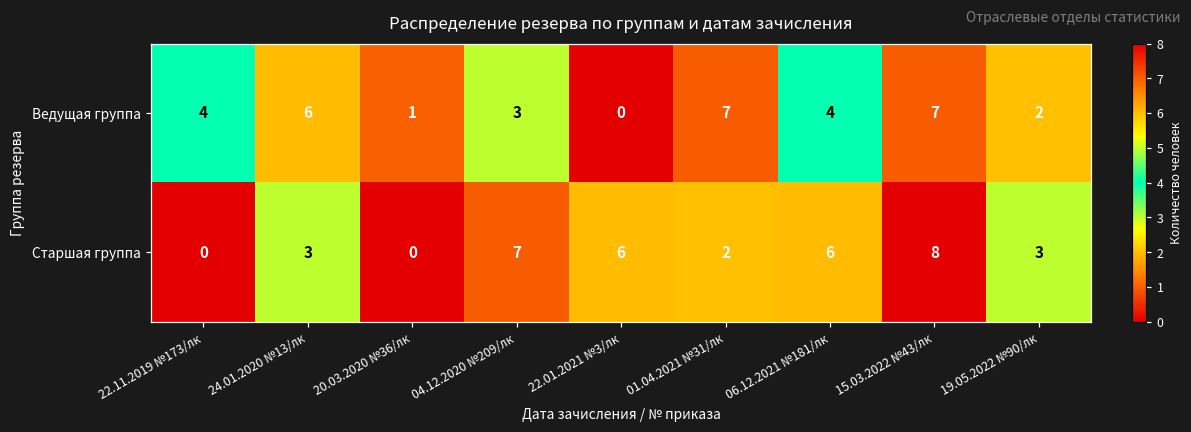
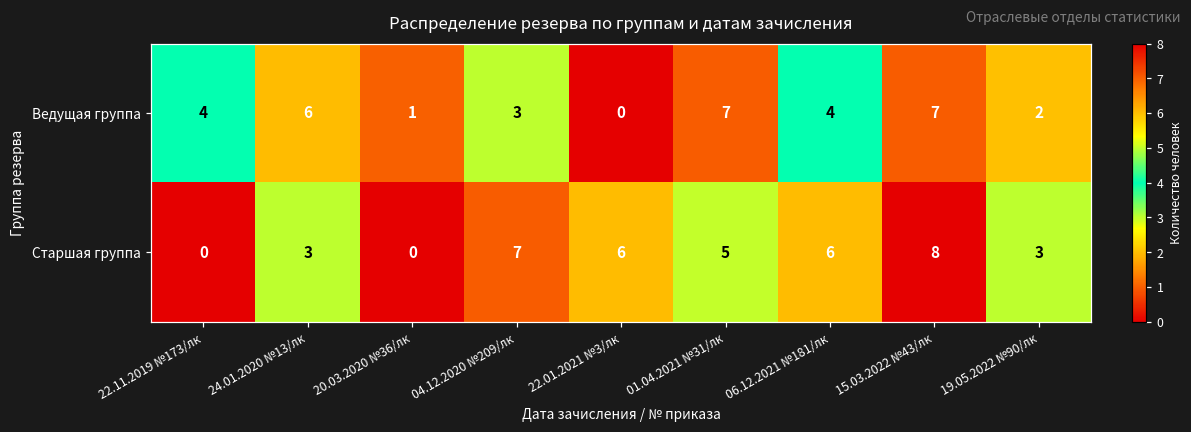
  {
    "Ведущая группа": {
      "22.11.2019 №173/лк": 4,
      "24.01.2020 №13/лк": 6,
      "20.03.2020 №36/лк": 1,
      "04.12.2020 №209/лк": 3,
      "22.01.2021 №3/лк": 0,
      "01.04.2021 №31/лк": 7,
      "06.12.2021 №181/лк": 4,
      "15.03.2022 №43/лк": 7,
      "19.05.2022 №90/лк": 2
    },
    "Старшая группа": {
      "22.11.2019 №173/лк": 0,
      "24.01.2020 №13/лк": 3,
      "20.03.2020 №36/лк": 0,
      "04.12.2020 №209/лк": 7,
      "22.01.2021 №3/лк": 6,
-     "01.04.2021 №31/лк": 2,
+     "01.04.2021 №31/лк": 5,
      "06.12.2021 №181/лк": 6,
      "15.03.2022 №43/лк": 8,
      "19.05.2022 №90/лк": 3
    }
  }
